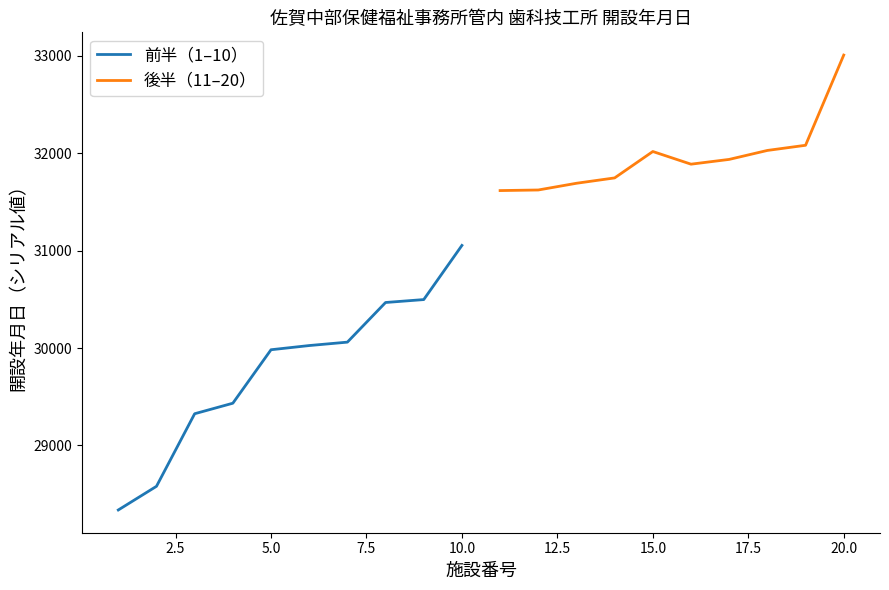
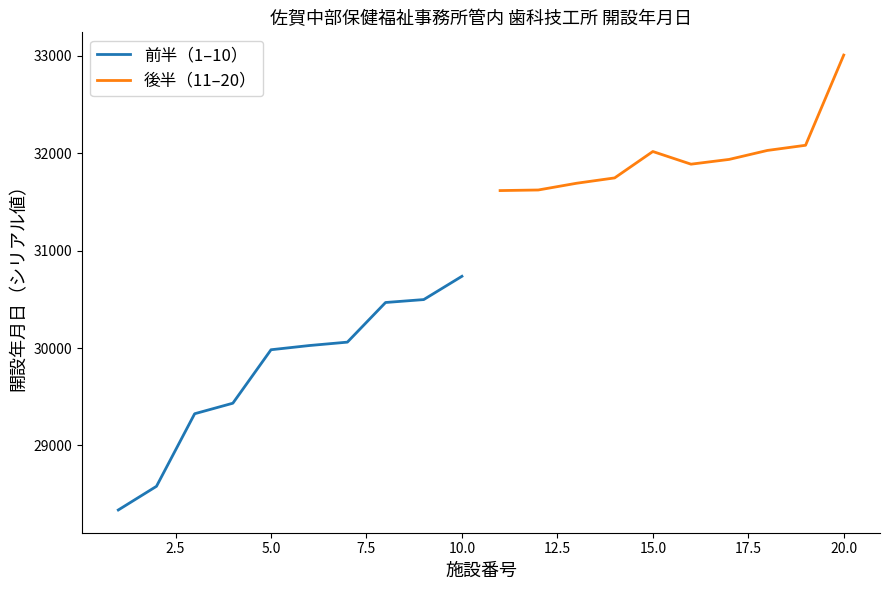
  {
    "前半（1–10）": {
      "5.0": 30000,
-     "10.0": 31100
+     "10.0": 30700
    },
    "後半（11–20）": {
      "15.0": 32000,
      "20.0": 33000
    }
  }
